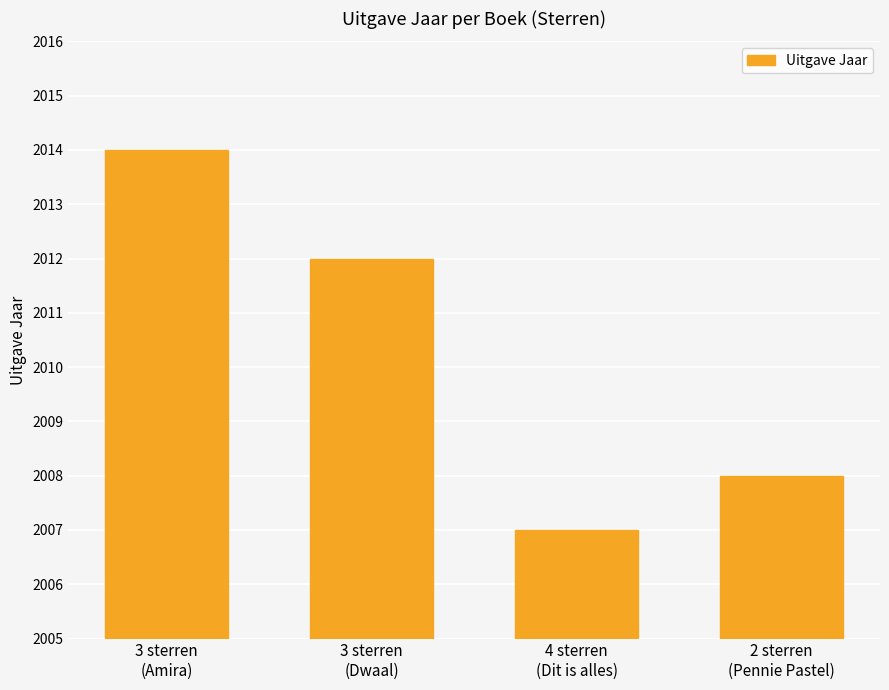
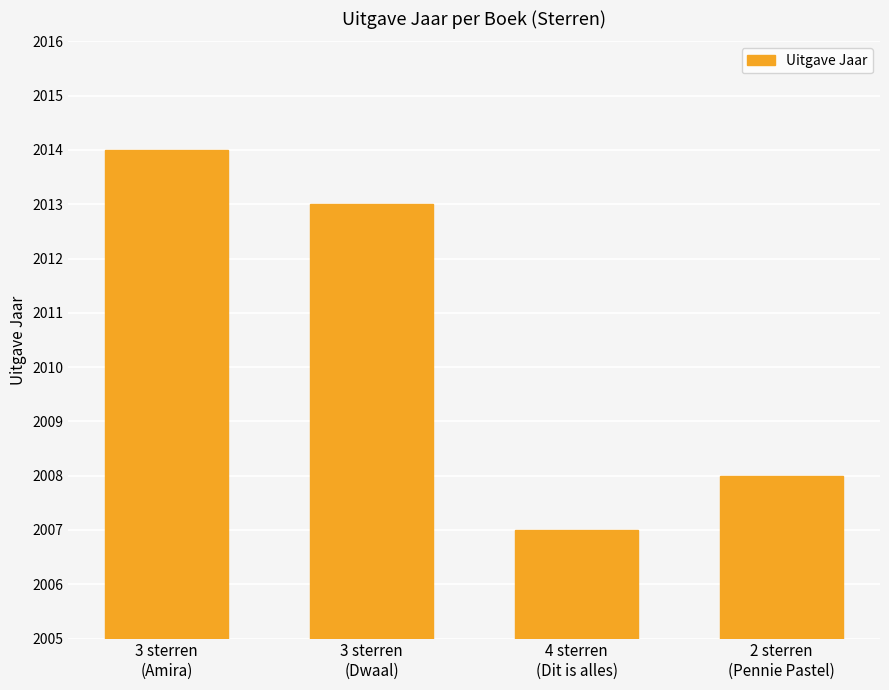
  {
    "3 sterren (Amira)": 2014,
-   "3 sterren (Dwaal)": 2012,
+   "3 sterren (Dwaal)": 2013,
    "4 sterren (Dit is alles)": 2007,
    "2 sterren (Pennie Pastel)": 2008
  }
